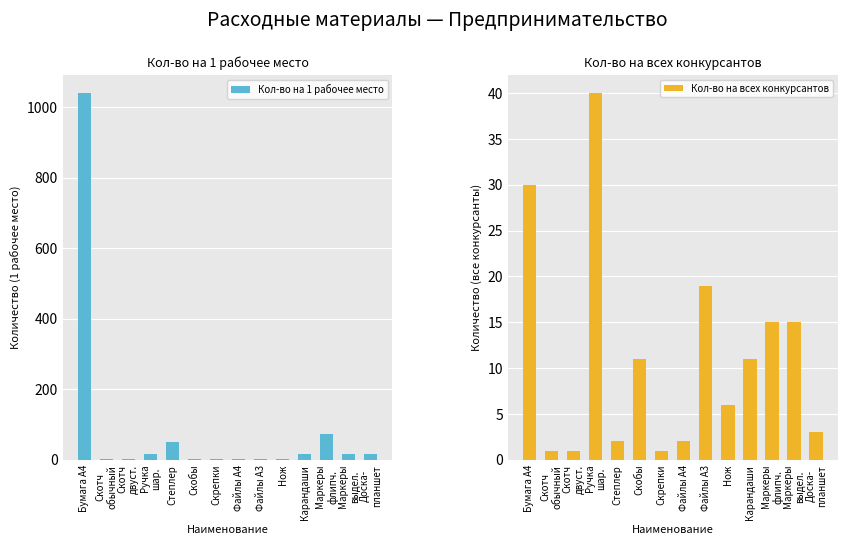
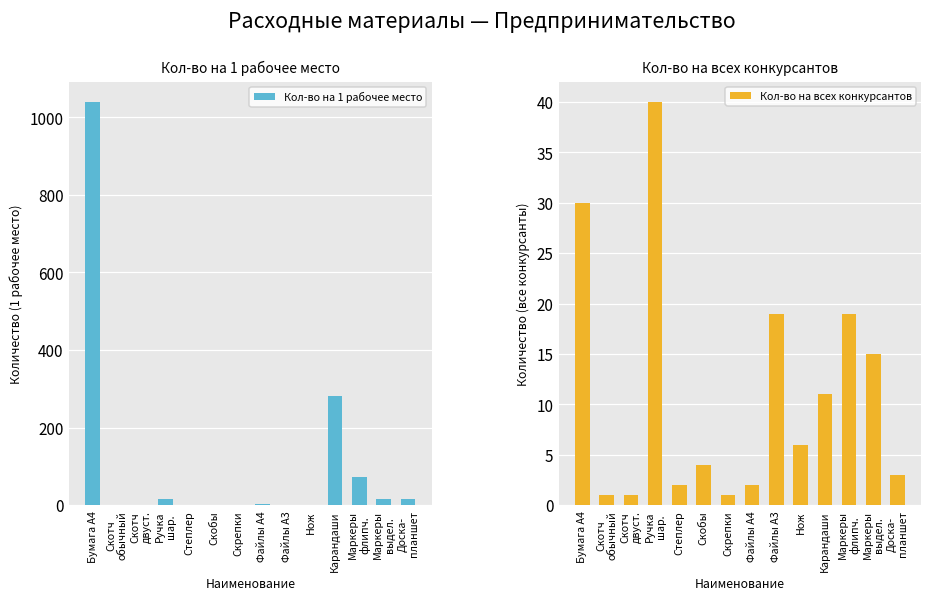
  {
    "Кол-во на 1 рабочее место": {
      "Бумага А4": 1040,
      "Ручка шар.": 20,
-     "Степлер": 50,
-     "Карандаши": 20,
+     "Степлер": 0,
+     "Карандаши": 280,
      "Маркеры флипч.": 70,
      "Маркеры выдел.": 20,
      "Доска- планшет": 20
    },
    "Кол-во на всех конкурсантов": {
      "Бумага А4": 30,
      "Скотч обычный": 1,
      "Скотч двуст.": 1,
      "Ручка шар.": 40,
      "Степлер": 2,
-     "Скобы": 11,
+     "Скобы": 4,
      "Скрепки": 1,
      "Файлы А4": 2,
      "Файлы А3": 19,
      "Нож": 6,
      "Карандаши": 11,
-     "Маркеры флипч.": 15,
+     "Маркеры флипч.": 19,
      "Маркеры выдел.": 15,
      "Доска- планшет": 3
    }
  }
